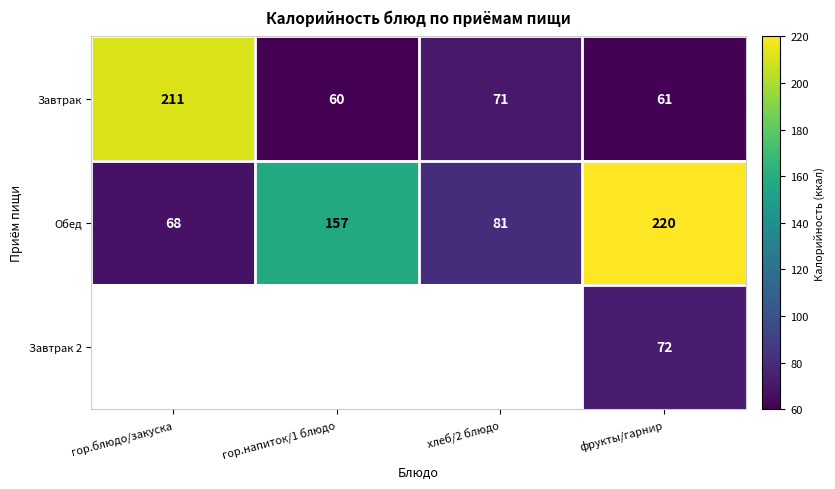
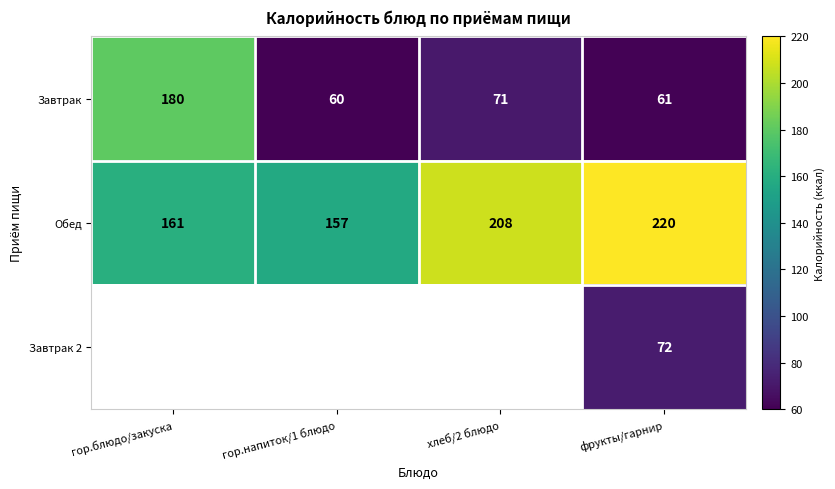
  {
    "Завтрак": {
-     "гор.блюдо/закуска": 211,
+     "гор.блюдо/закуска": 180,
      "гор.напиток/1 блюдо": 60,
      "хлеб/2 блюдо": 71,
      "фрукты/гарнир": 61
    },
    "Обед": {
-     "гор.блюдо/закуска": 68,
+     "гор.блюдо/закуска": 161,
      "гор.напиток/1 блюдо": 157,
-     "хлеб/2 блюдо": 81,
+     "хлеб/2 блюдо": 208,
      "фрукты/гарнир": 220
    },
    "Завтрак 2": {
      "фрукты/гарнир": 72
    }
  }
